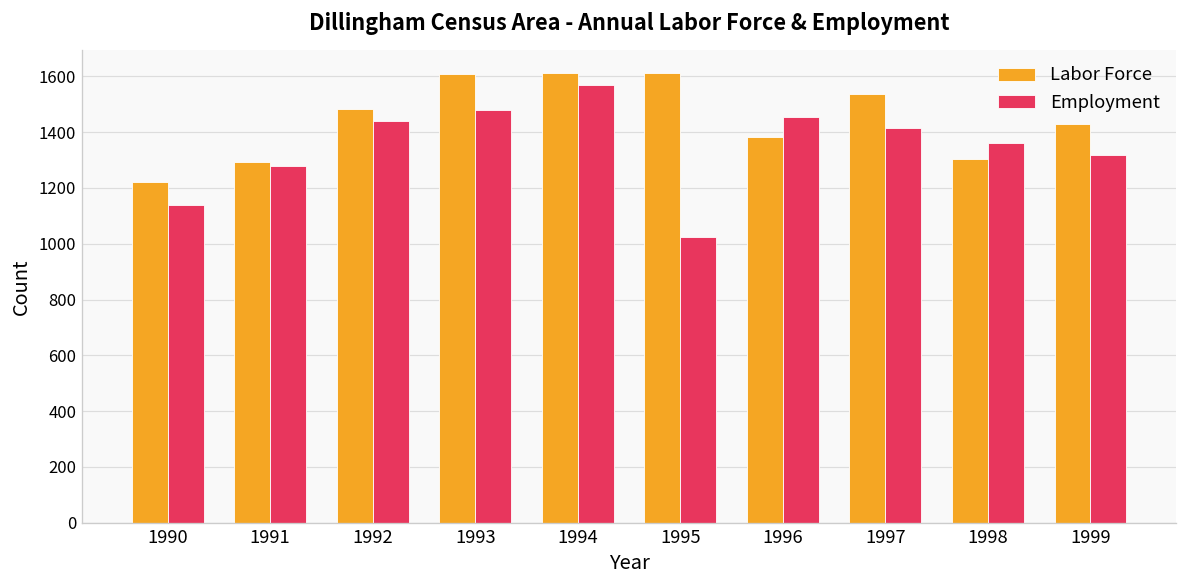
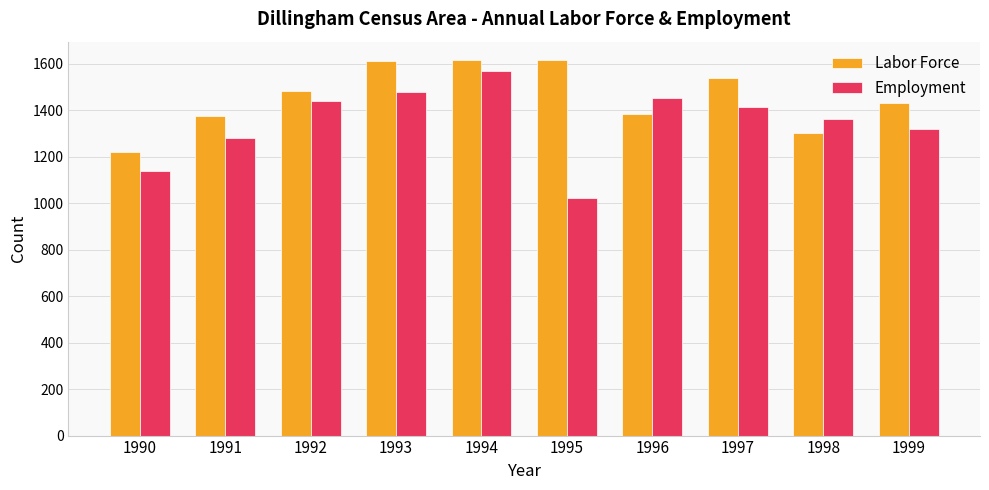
  {
    "Labor Force": {
      "1990": 1220,
-     "1991": 1290,
+     "1991": 1370,
      "1992": 1480,
      "1993": 1610,
      "1994": 1610,
      "1995": 1610,
      "1996": 1380,
      "1997": 1540,
      "1998": 1300,
      "1999": 1430
    },
    "Employment": {
      "1990": 1140,
      "1991": 1280,
      "1992": 1440,
      "1993": 1480,
      "1994": 1570,
      "1995": 1020,
      "1996": 1450,
      "1997": 1410,
      "1998": 1360,
      "1999": 1320
    }
  }
